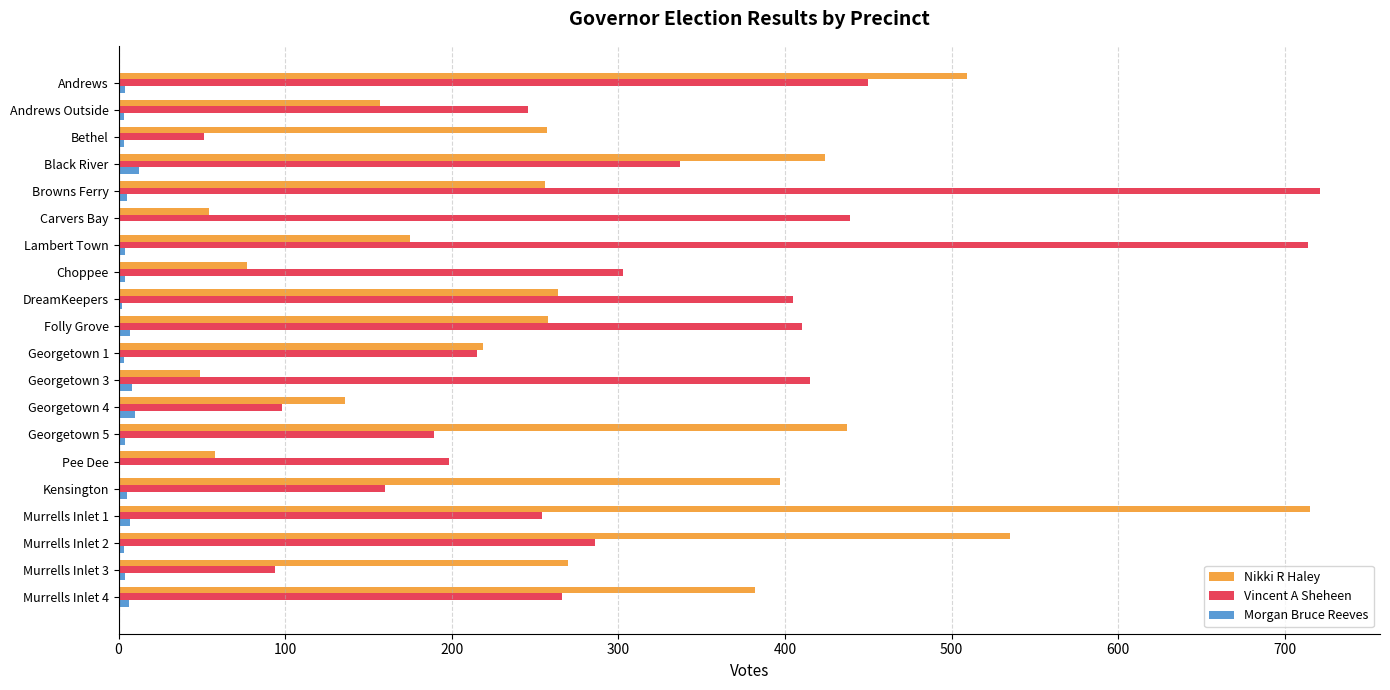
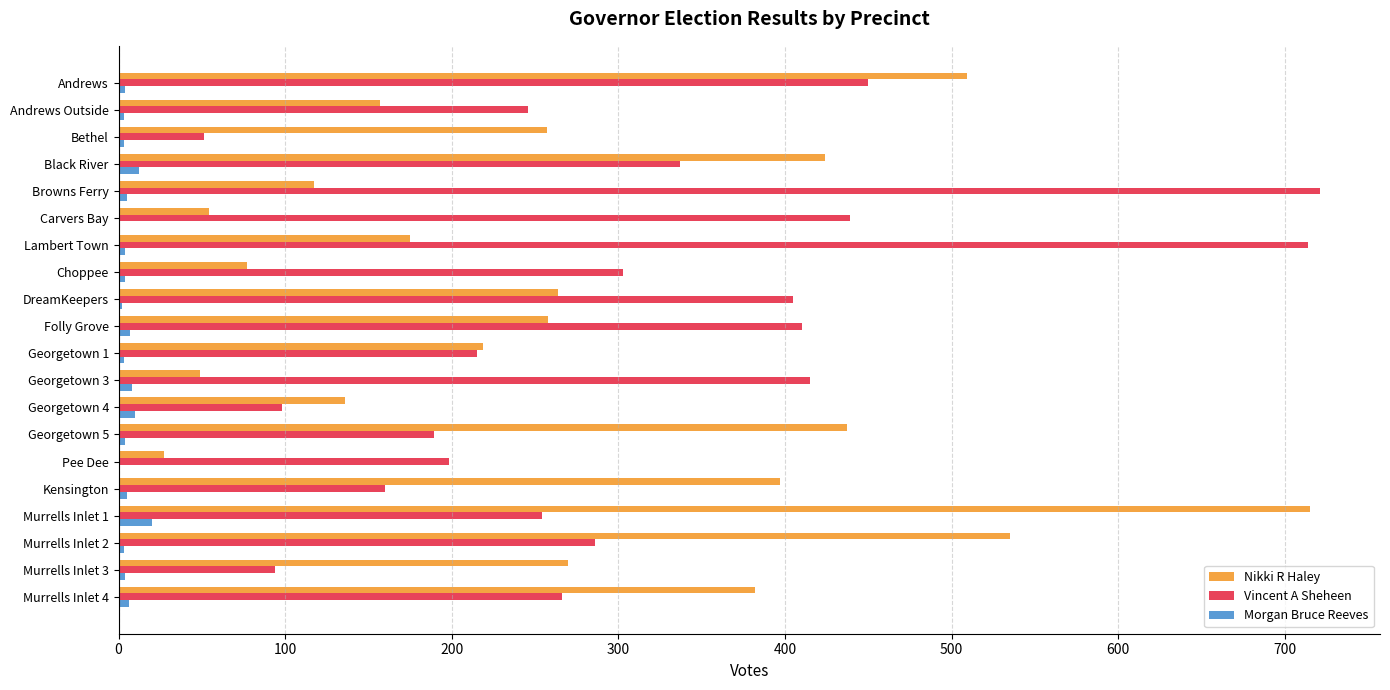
  {
    "Nikki R Haley": {
      "Andrews": 509,
      "Andrews Outside": 157,
      "Bethel": 257,
      "Black River": 424,
-     "Browns Ferry": 256,
+     "Browns Ferry": 117,
      "Carvers Bay": 54,
      "Lambert Town": 175,
      "Choppee": 77,
      "DreamKeepers": 264,
      "Folly Grove": 258,
      "Georgetown 1": 219,
      "Georgetown 3": 49,
      "Georgetown 4": 136,
      "Georgetown 5": 437,
-     "Pee Dee": 58,
+     "Pee Dee": 27,
      "Kensington": 397,
      "Murrells Inlet 1": 715,
      "Murrells Inlet 2": 535,
      "Murrells Inlet 3": 270,
      "Murrells Inlet 4": 382
    },
    "Vincent A Sheheen": {
      "Andrews": 450,
      "Andrews Outside": 246,
      "Bethel": 51,
      "Black River": 337,
      "Browns Ferry": 721,
      "Carvers Bay": 439,
      "Lambert Town": 714,
      "Choppee": 303,
      "DreamKeepers": 405,
      "Folly Grove": 410,
      "Georgetown 1": 215,
      "Georgetown 3": 415,
      "Georgetown 4": 98,
      "Georgetown 5": 189,
      "Pee Dee": 198,
      "Kensington": 160,
      "Murrells Inlet 1": 254,
      "Murrells Inlet 2": 286,
      "Murrells Inlet 3": 94,
      "Murrells Inlet 4": 266
    },
    "Morgan Bruce Reeves": {
      "Andrews": 4,
      "Andrews Outside": 3,
      "Bethel": 3,
      "Black River": 12,
      "Browns Ferry": 5,
      "Lambert Town": 4,
      "Choppee": 4,
      "DreamKeepers": 2,
      "Folly Grove": 7,
      "Georgetown 1": 3,
      "Georgetown 3": 8,
      "Georgetown 4": 10,
      "Georgetown 5": 4,
      "Kensington": 5,
-     "Murrells Inlet 1": 7,
+     "Murrells Inlet 1": 20,
      "Murrells Inlet 2": 3,
      "Murrells Inlet 3": 4,
      "Murrells Inlet 4": 6
    }
  }
